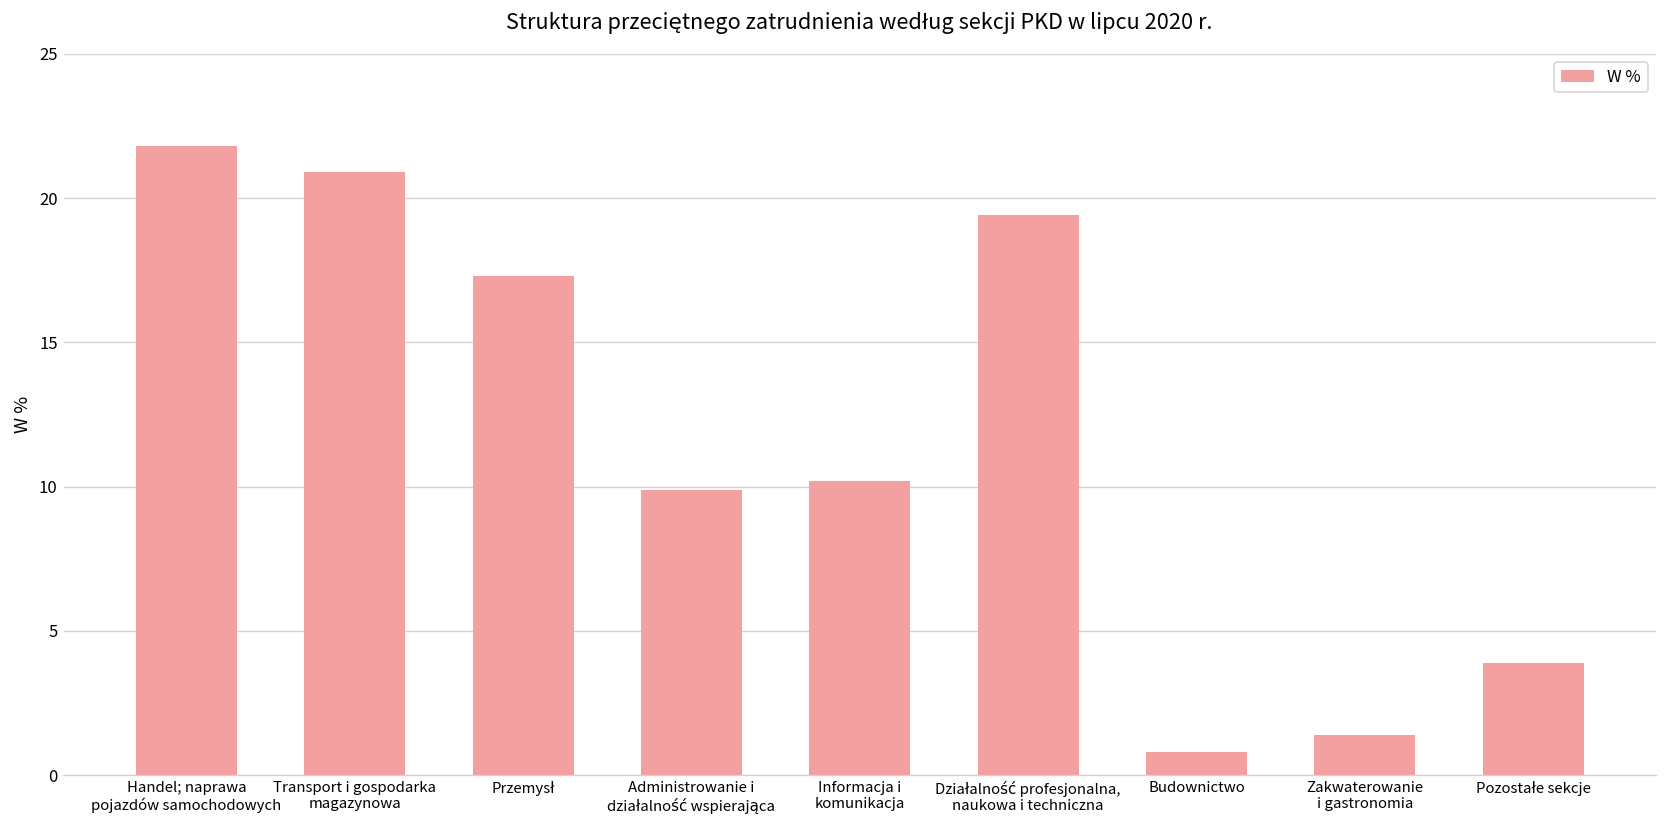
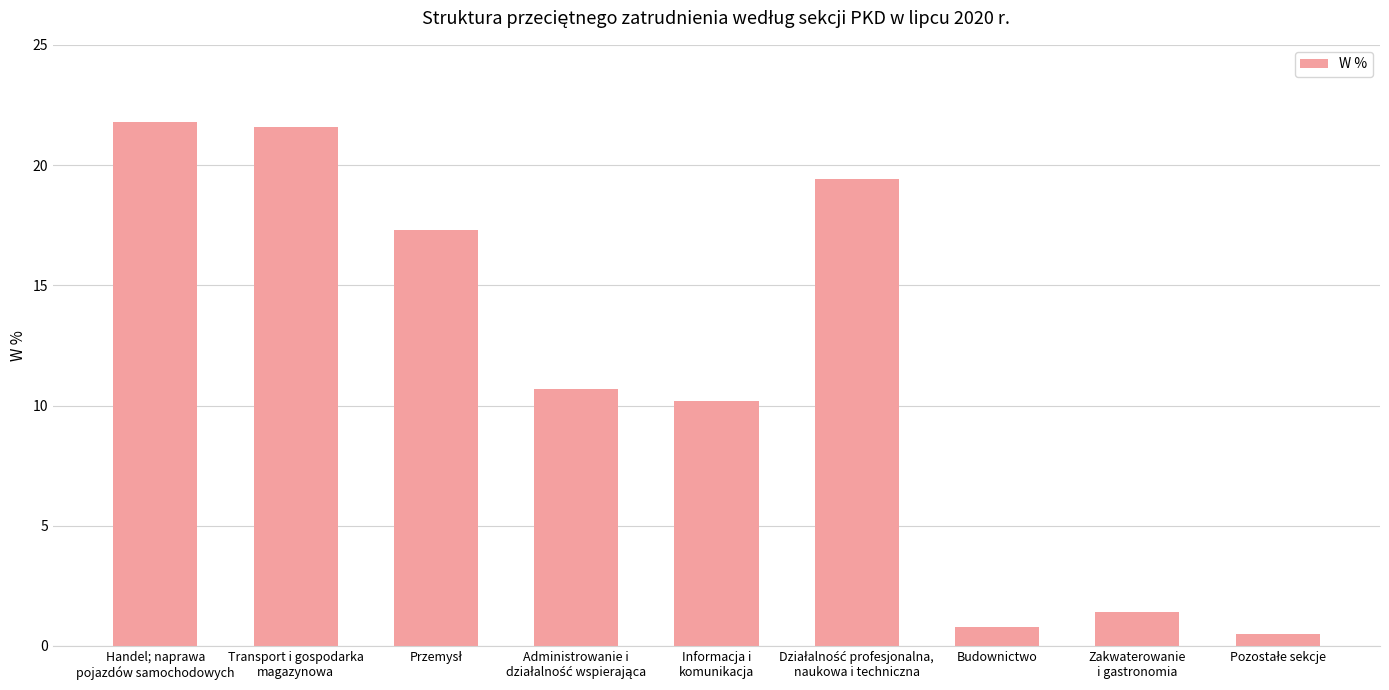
  {
    "Handel; naprawa pojazdów samochodowych": 21.8,
-   "Transport i gospodarka magazynowa": 20.9,
+   "Transport i gospodarka magazynowa": 21.6,
    "Przemysł": 17.3,
-   "Administrowanie i działalność wspierająca": 9.9,
+   "Administrowanie i działalność wspierająca": 10.7,
    "Informacja i komunikacja": 10.2,
    "Działalność profesjonalna, naukowa i techniczna": 19.4,
    "Budownictwo": 0.8,
    "Zakwaterowanie i gastronomia": 1.4,
-   "Pozostałe sekcje": 3.9
+   "Pozostałe sekcje": 0.5
  }
